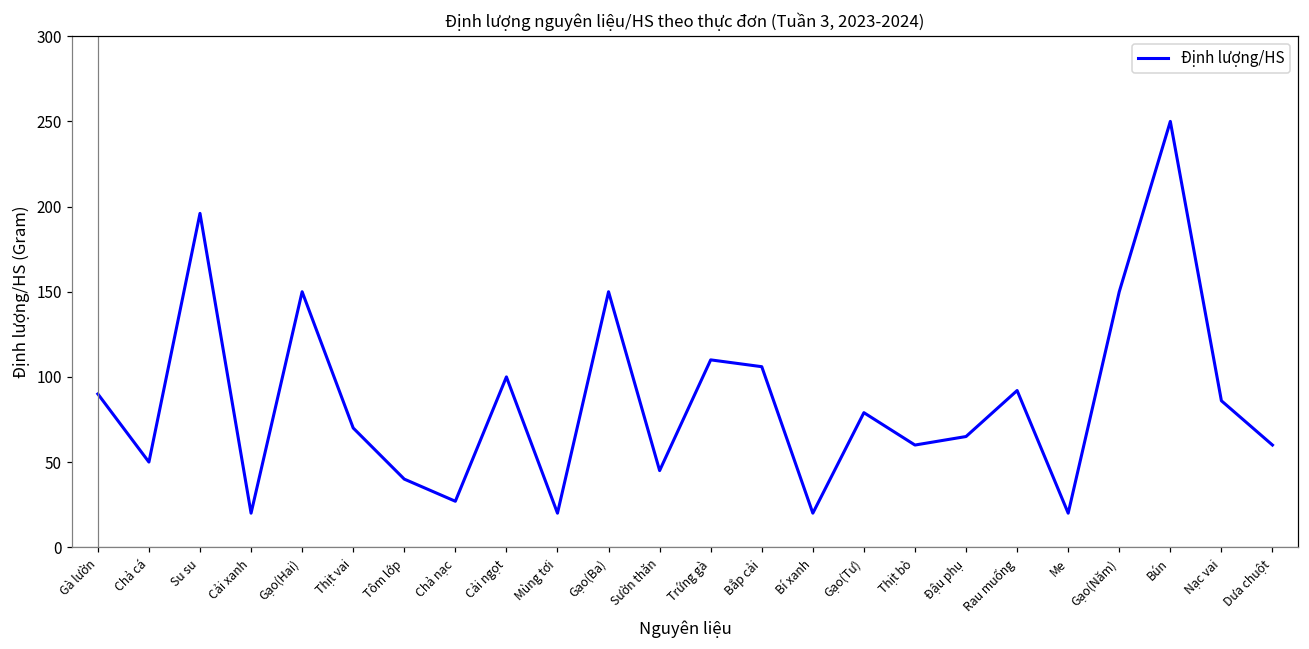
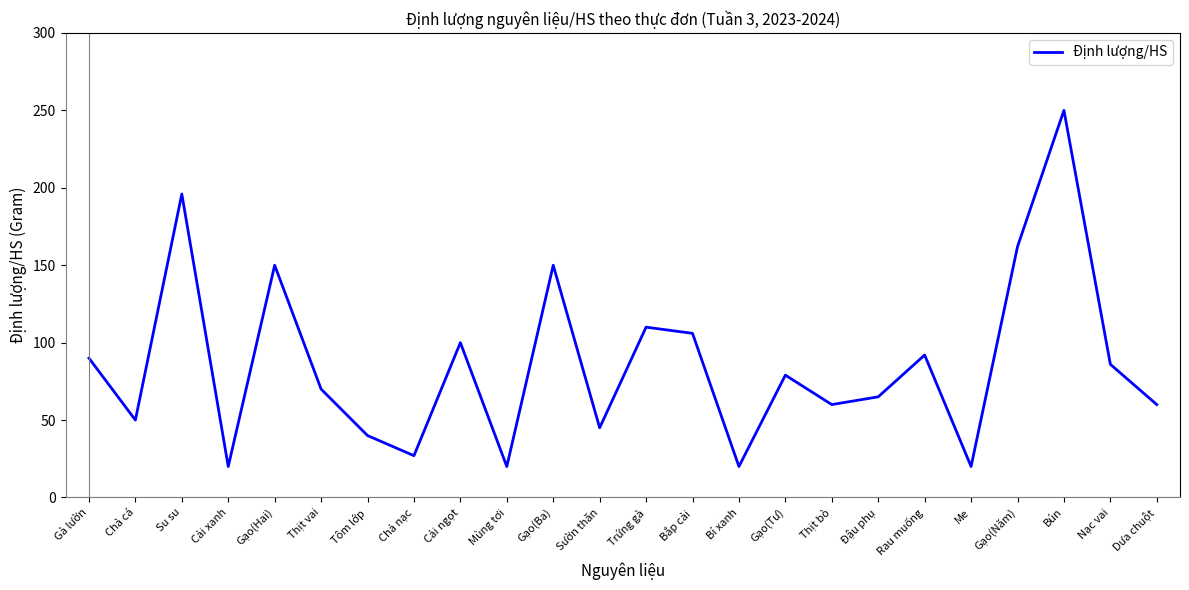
  {
    "Gà lườn": 90,
    "Chả cá": 50,
    "Su su": 196,
    "Cải xanh": 20,
    "Gạo(Hai)": 150,
    "Thịt vai": 70,
    "Tôm lớp": 40,
    "Chả nạc": 27,
    "Cải ngọt": 100,
    "Mùng tơi": 20,
    "Gạo(Ba)": 150,
    "Sườn thăn": 45,
    "Trứng gà": 110,
    "Bắp cải": 106,
    "Bí xanh": 20,
    "Gạo(Tư)": 79,
    "Thịt bò": 60,
    "Đậu phụ": 65,
    "Rau muống": 92,
    "Me": 20,
-   "Gạo(Năm)": 150,
+   "Gạo(Năm)": 162,
    "Bún": 250,
    "Nạc vai": 86,
    "Dưa chuột": 60
  }
